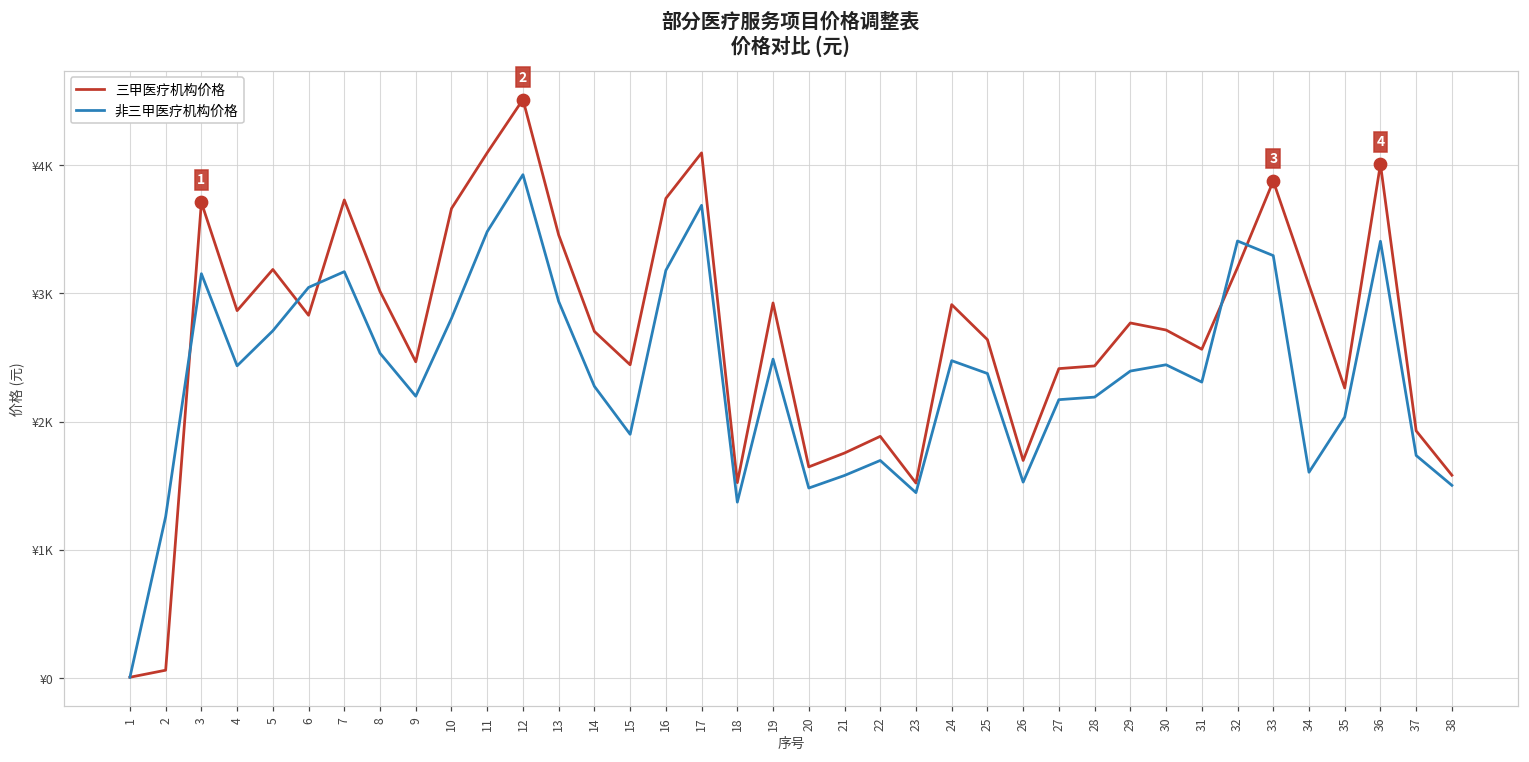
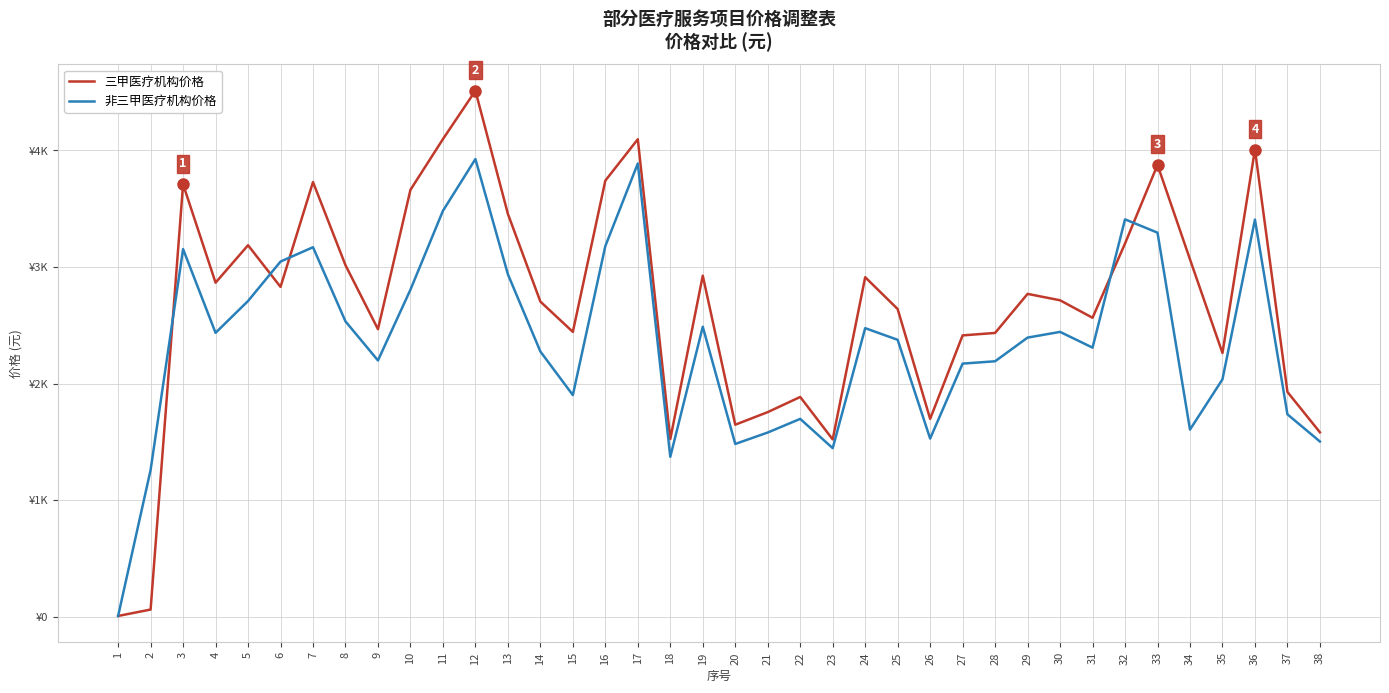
  {
    "非三甲医疗机构价格": {
      "2": "¥1260",
      "3": "¥3150",
      "4": "¥2440",
      "5": "¥2710",
      "6": "¥3050",
      "7": "¥3170",
      "8": "¥2530",
      "9": "¥2200",
      "10": "¥2810",
      "11": "¥3480",
      "12": "¥3930",
      "13": "¥2940",
      "14": "¥2280",
      "15": "¥1900",
      "16": "¥3180",
-     "17": "¥3690",
+     "17": "¥3890",
      "18": "¥1370",
      "19": "¥2490",
      "20": "¥1480",
      "21": "¥1580",
      "22": "¥1700",
      "23": "¥1450",
      "24": "¥2480",
      "25": "¥2380",
      "26": "¥1530",
      "27": "¥2170",
      "28": "¥2190",
      "29": "¥2390",
      "30": "¥2440",
      "31": "¥2310",
      "32": "¥3410",
      "33": "¥3290",
      "34": "¥1610",
      "35": "¥2040",
      "36": "¥3410",
      "37": "¥1740",
      "38": "¥1500"
    }
  }
